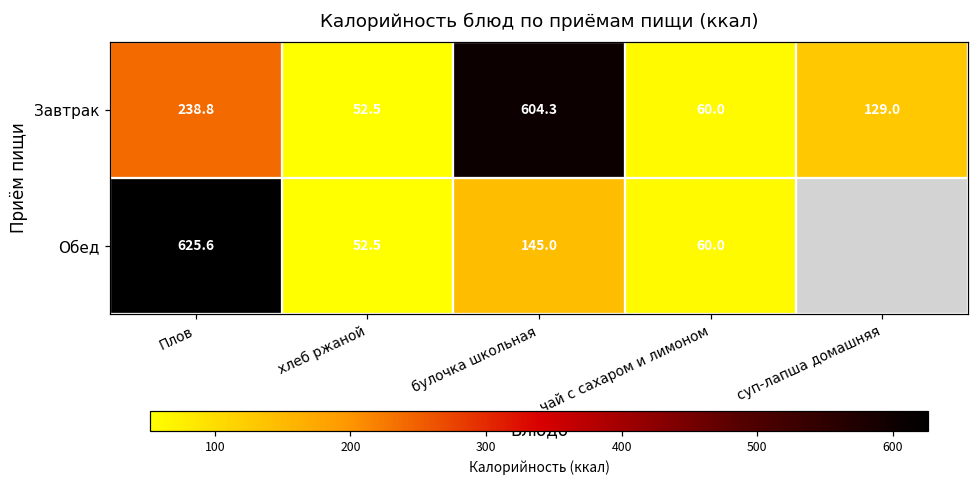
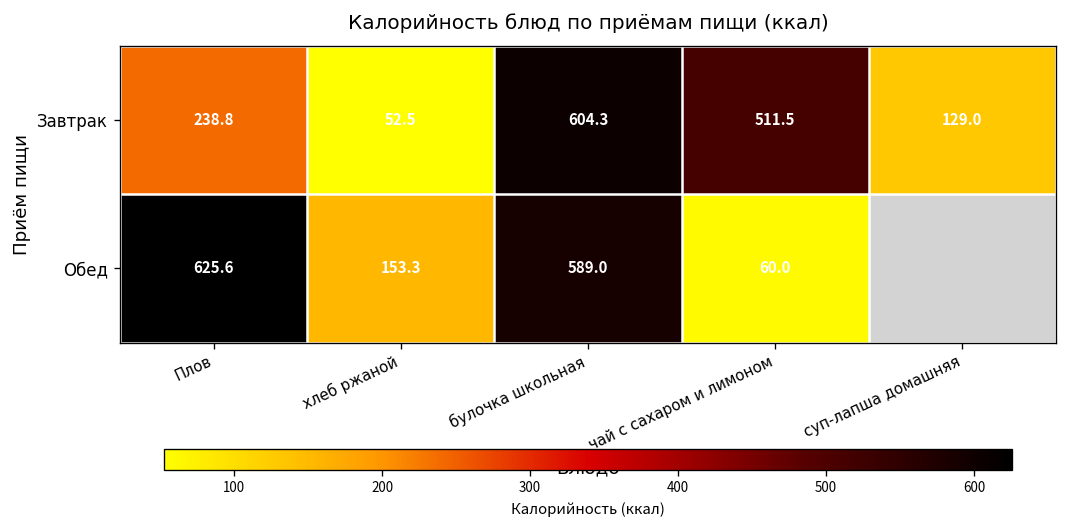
  {
    "Завтрак": {
      "Плов": 238.8,
      "хлеб ржаной": 52.5,
      "булочка школьная": 604.3,
-     "чай с сахаром и лимоном": 60.0,
+     "чай с сахаром и лимоном": 511.5,
      "суп-лапша домашняя": 129.0
    },
    "Обед": {
      "Плов": 625.6,
-     "хлеб ржаной": 52.5,
-     "булочка школьная": 145.0,
+     "хлеб ржаной": 153.3,
+     "булочка школьная": 589.0,
      "чай с сахаром и лимоном": 60.0
    }
  }
